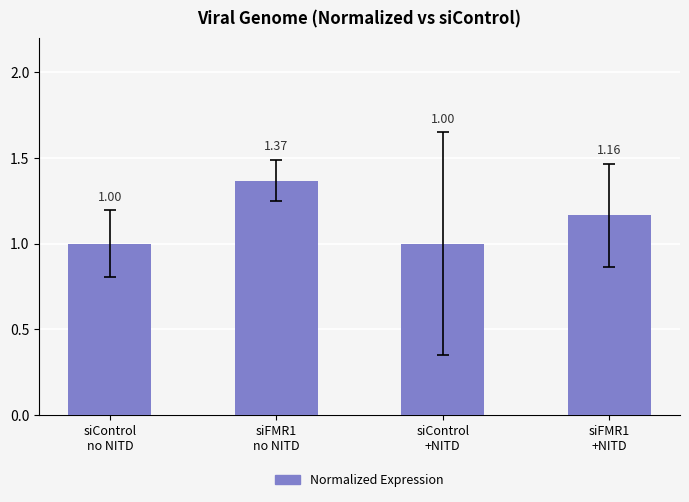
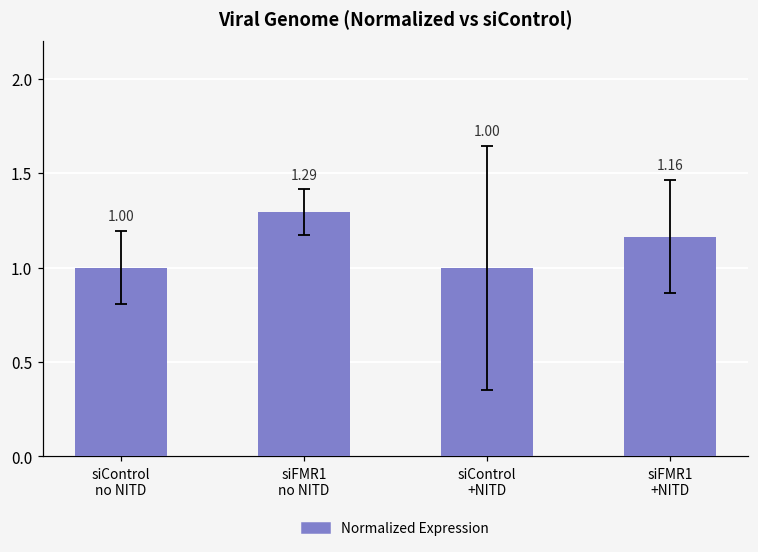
  {
    "Normalized Expression": {
-     "siFMR1 no NITD": 1.37
+     "siFMR1 no NITD": 1.29
    }
  }
